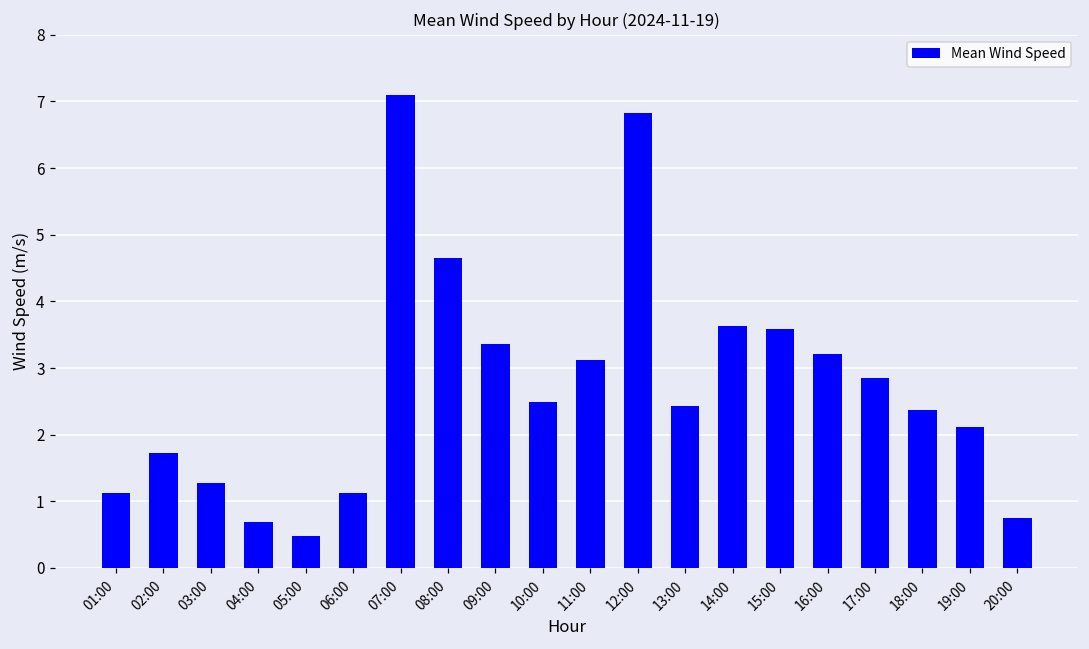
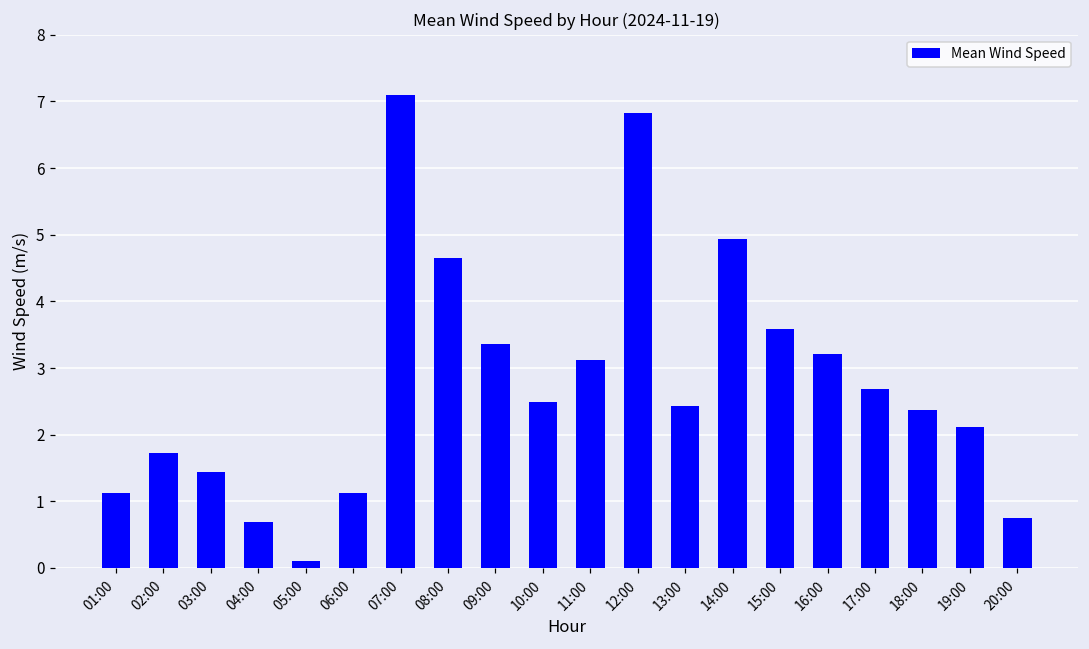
  {
    "01:00": 1.1,
    "02:00": 1.7,
-   "03:00": 1.3,
+   "03:00": 1.4,
    "04:00": 0.7,
-   "05:00": 0.5,
+   "05:00": 0.1,
    "06:00": 1.1,
    "07:00": 7.1,
    "08:00": 4.7,
    "09:00": 3.4,
    "10:00": 2.5,
    "11:00": 3.1,
    "12:00": 6.8,
    "13:00": 2.4,
-   "14:00": 3.6,
+   "14:00": 4.9,
    "15:00": 3.6,
    "16:00": 3.2,
-   "17:00": 2.8,
+   "17:00": 2.7,
    "18:00": 2.4,
    "19:00": 2.1,
    "20:00": 0.8
  }
